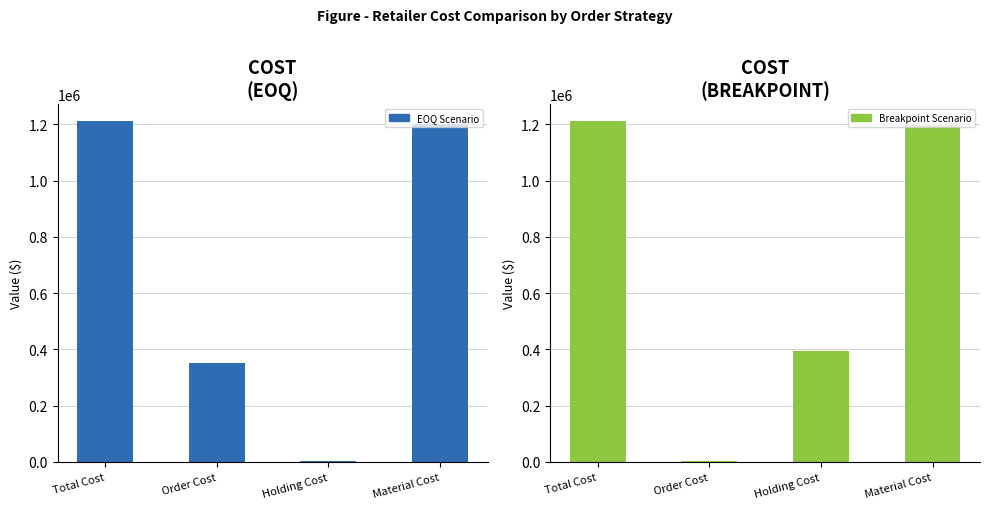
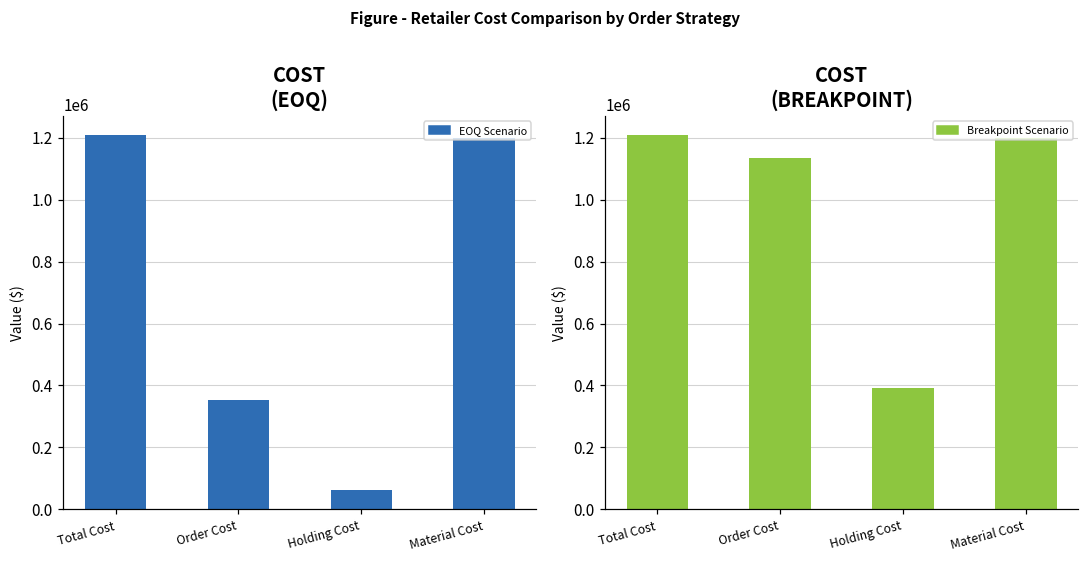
  {
    "COST (EOQ)": {
      "Total Cost": 1210000,
      "Order Cost": 350000,
-     "Holding Cost": 0
+     "Holding Cost": 60000
    },
    "COST (BREAKPOINT)": {
      "Total Cost": 1210000,
-     "Order Cost": 0,
+     "Order Cost": 1130000,
      "Holding Cost": 390000
    }
  }
